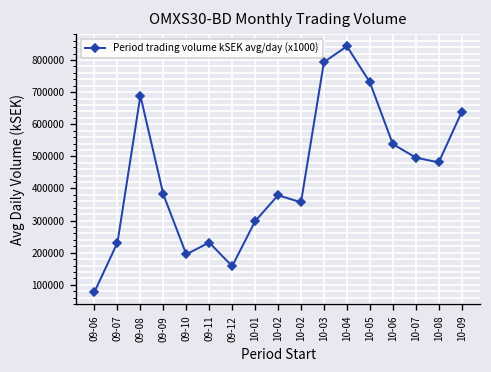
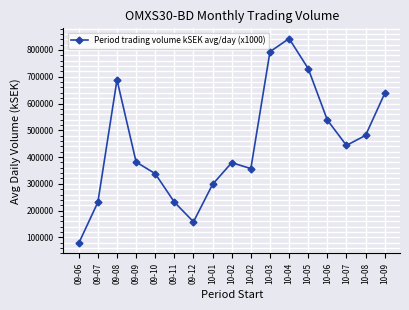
  {
    "09-06": 80000,
    "09-07": 230000,
    "09-08": 690000,
    "09-09": 380000,
-   "09-10": 190000,
+   "09-10": 340000,
    "09-11": 230000,
    "09-12": 160000,
    "10-01": 300000,
    "10-03": 790000,
    "10-04": 840000,
    "10-05": 730000,
    "10-06": 540000,
-   "10-07": 500000,
+   "10-07": 440000,
    "10-08": 480000,
    "10-09": 640000
  }
